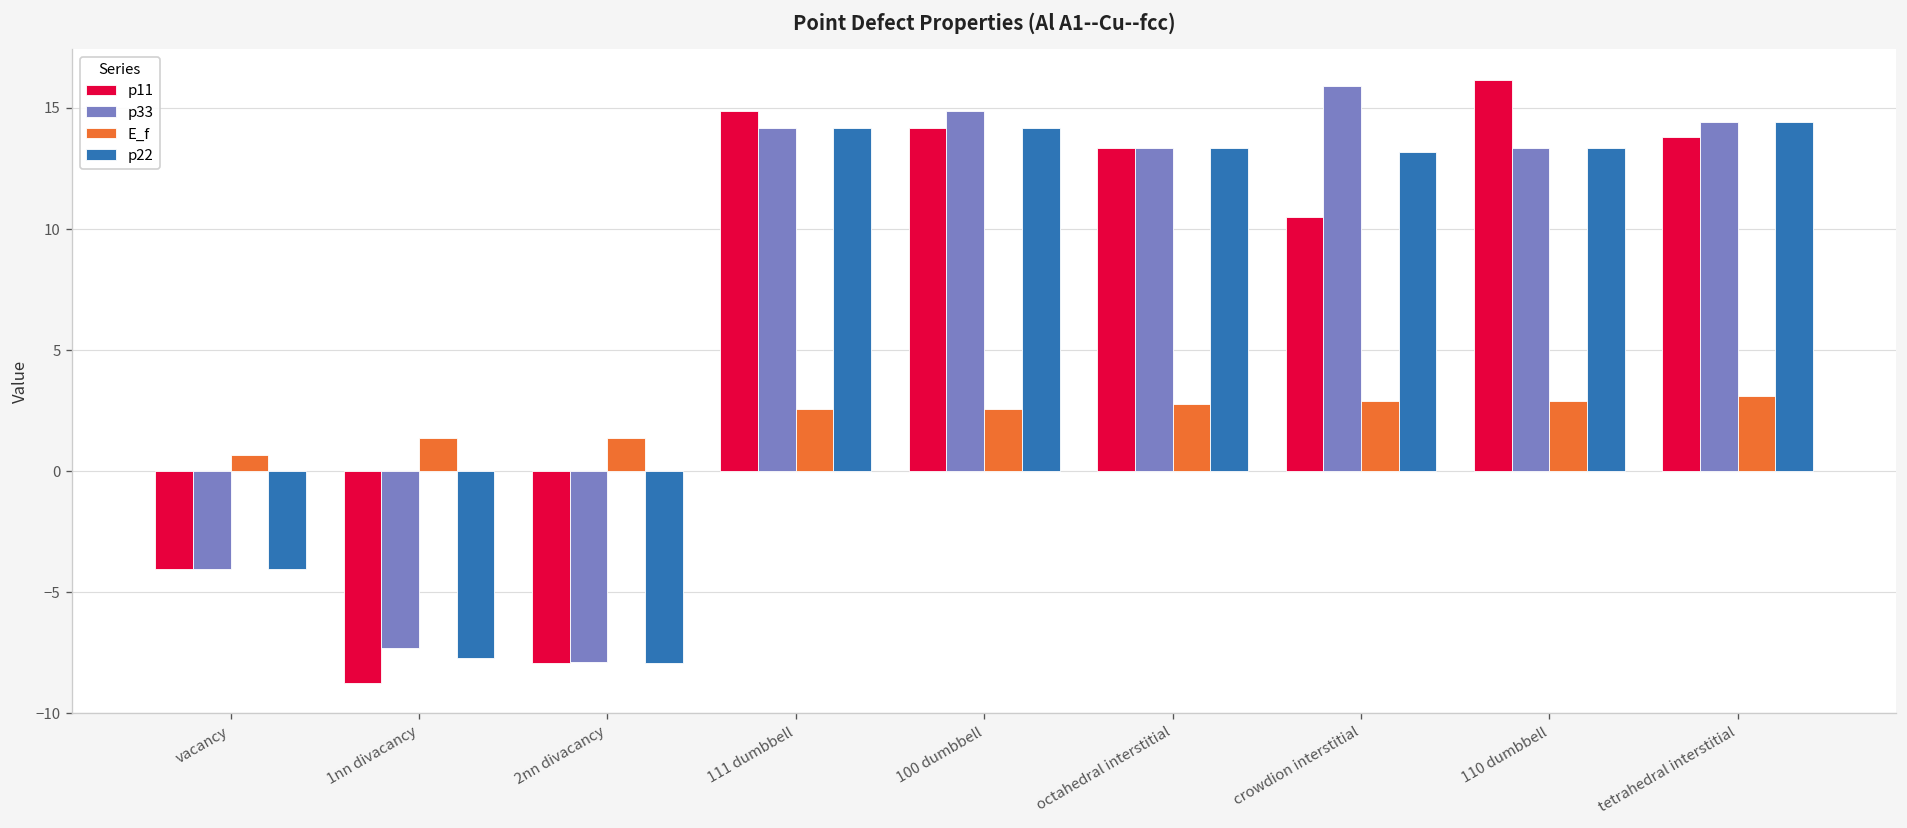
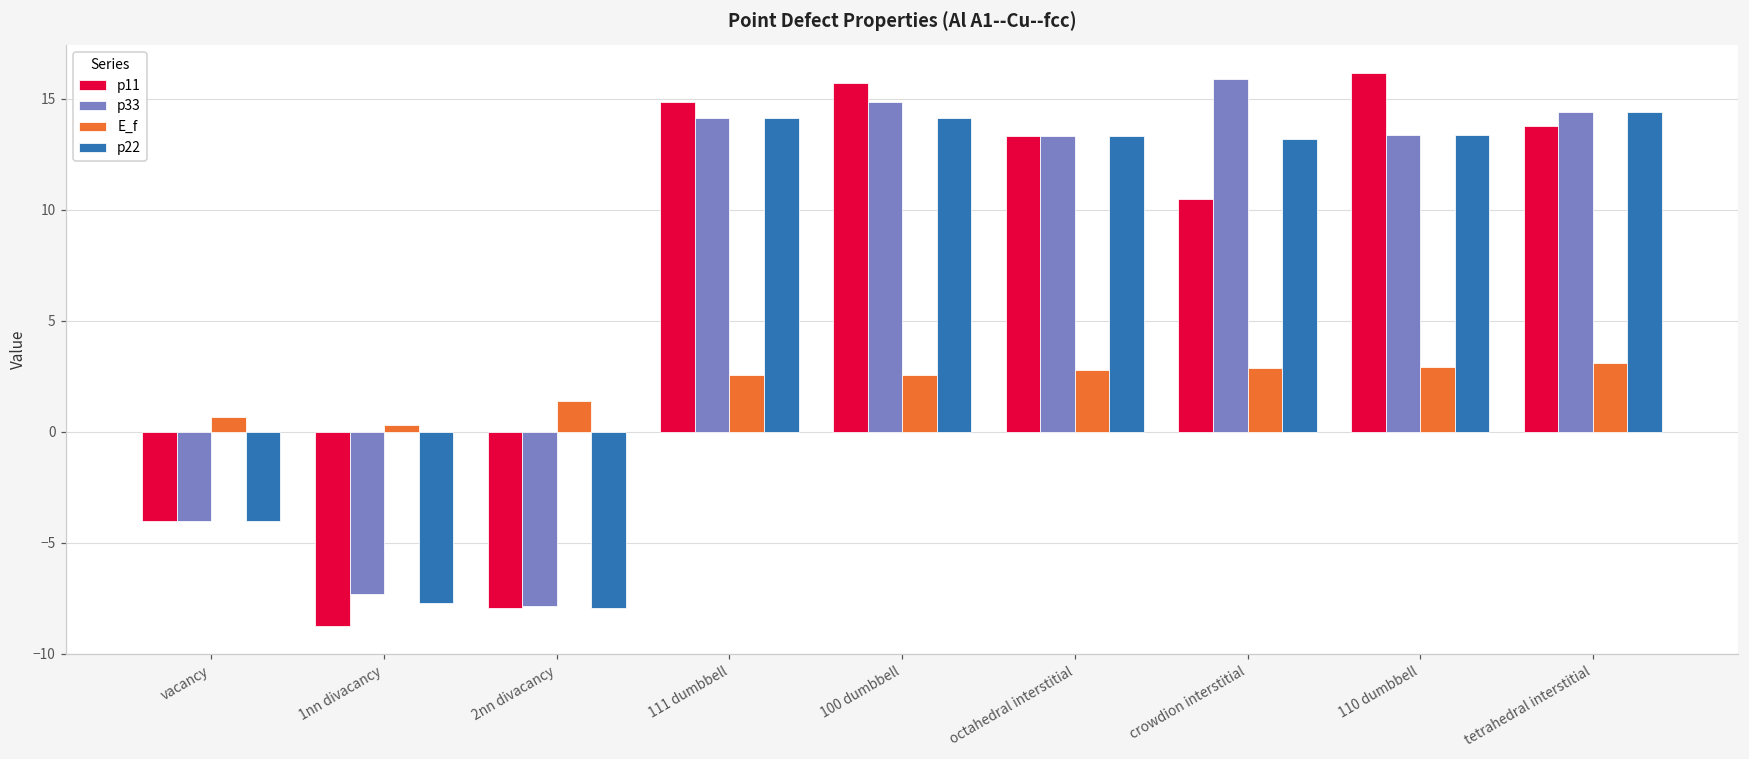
  {
    "p11": {
      "vacancy": -4.0,
      "1nn divacancy": -8.8,
      "2nn divacancy": -7.9,
      "111 dumbbell": 14.9,
-     "100 dumbbell": 14.2,
+     "100 dumbbell": 15.7,
      "octahedral interstitial": 13.3,
      "crowdion interstitial": 10.5,
      "110 dumbbell": 16.2,
      "tetrahedral interstitial": 13.8
    },
    "p33": {
      "vacancy": -4.0,
      "1nn divacancy": -7.3,
      "2nn divacancy": -7.9,
      "111 dumbbell": 14.2,
      "100 dumbbell": 14.9,
      "octahedral interstitial": 13.3,
      "crowdion interstitial": 15.9,
      "110 dumbbell": 13.4,
      "tetrahedral interstitial": 14.4
    },
    "E_f": {
      "vacancy": 0.7,
-     "1nn divacancy": 1.4,
+     "1nn divacancy": 0.3,
      "2nn divacancy": 1.4,
      "111 dumbbell": 2.6,
      "100 dumbbell": 2.6,
      "octahedral interstitial": 2.8,
      "crowdion interstitial": 2.9,
      "110 dumbbell": 2.9,
      "tetrahedral interstitial": 3.1
    },
    "p22": {
      "vacancy": -4.0,
      "1nn divacancy": -7.7,
      "2nn divacancy": -7.9,
      "111 dumbbell": 14.2,
      "100 dumbbell": 14.2,
      "octahedral interstitial": 13.3,
      "crowdion interstitial": 13.2,
      "110 dumbbell": 13.4,
      "tetrahedral interstitial": 14.4
    }
  }
